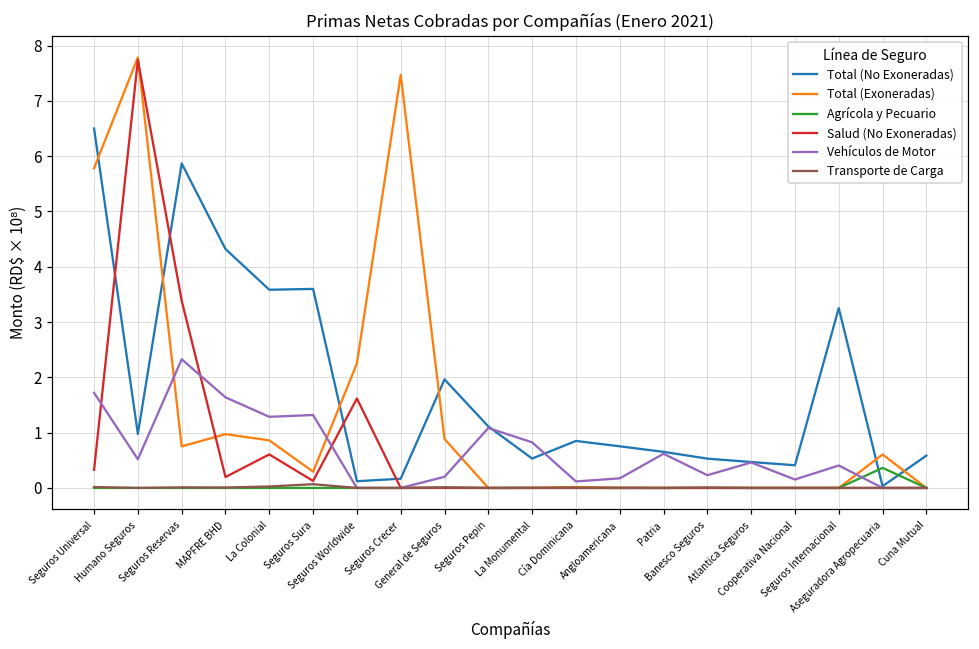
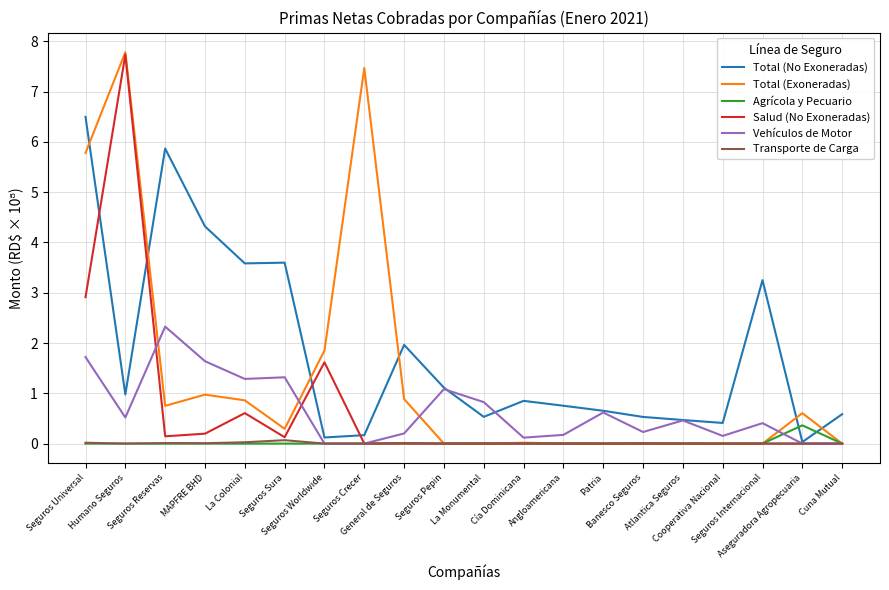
  {
    "Total (No Exoneradas)": {
      "Seguros Universal": 6.5,
      "Humano Seguros": 1.0,
      "Seguros Reservas": 5.9,
      "MAPFRE BHD": 4.3,
      "La Colonial": 3.6,
      "Seguros Sura": 3.6,
      "Seguros Worldwide": 0.1,
      "Seguros Crecer": 0.2,
      "General de Seguros": 2.0,
      "La Monumental": 0.5,
      "Cía Dominicana": 0.8,
      "Angloamericana": 0.8,
      "Banesco Seguros": 0.5,
      "Cooperativa Nacional": 0.4,
      "Seguros Internacional": 3.3,
      "Cuna Mutual": 0.6
    },
    "Total (Exoneradas)": {
      "Seguros Universal": 5.8,
      "Seguros Reservas": 0.8,
      "MAPFRE BHD": 1.0,
      "La Colonial": 0.9,
      "Seguros Sura": 0.3,
-     "Seguros Worldwide": 2.3,
+     "Seguros Worldwide": 1.8,
      "Seguros Crecer": 7.5,
      "General de Seguros": 0.9,
      "Aseguradora Agropecuaria": 0.6
    },
    "Agrícola y Pecuario": {
      "Seguros Sura": 0.0,
      "Aseguradora Agropecuaria": 0.4
    },
    "Salud (No Exoneradas)": {
-     "Seguros Universal": 0.3,
-     "Seguros Reservas": 3.4,
+     "Seguros Universal": 2.9,
+     "Seguros Reservas": 0.1,
      "MAPFRE BHD": 0.2,
      "La Colonial": 0.6,
      "Seguros Sura": 0.1,
      "Seguros Worldwide": 1.6
    },
    "Vehículos de Motor": {
      "Seguros Universal": 1.7,
      "Humano Seguros": 0.5,
      "Seguros Reservas": 2.3,
      "MAPFRE BHD": 1.6,
      "La Colonial": 1.3,
      "Seguros Sura": 1.3,
      "General de Seguros": 0.2,
      "La Monumental": 0.8,
      "Cía Dominicana": 0.1,
      "Angloamericana": 0.2,
      "Banesco Seguros": 0.2,
      "Cooperativa Nacional": 0.2,
      "Seguros Internacional": 0.4
    },
    "Transporte de Carga": {
      "Seguros Sura": 0.1
    }
  }
